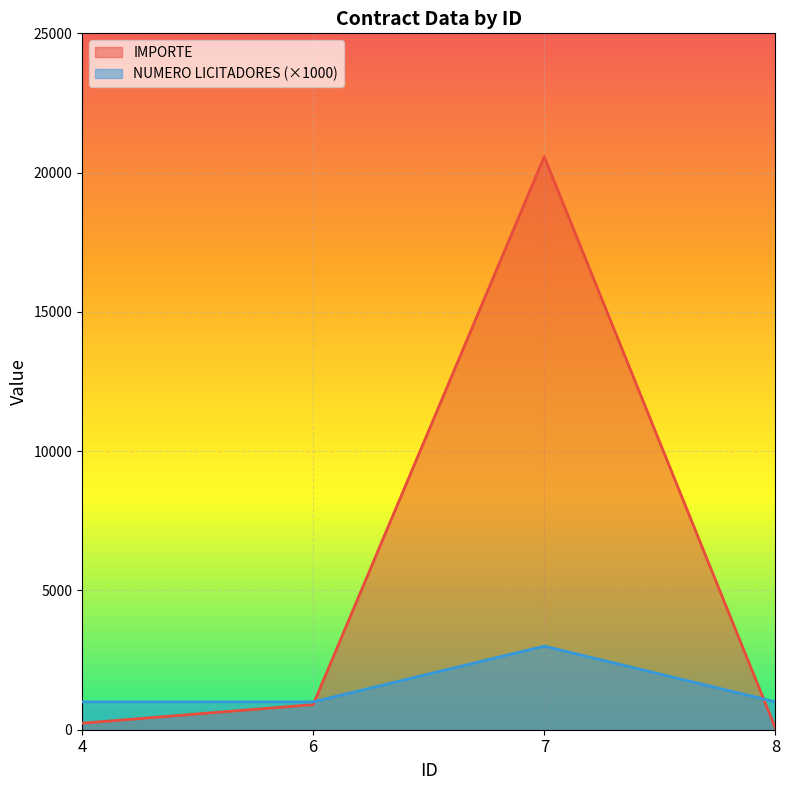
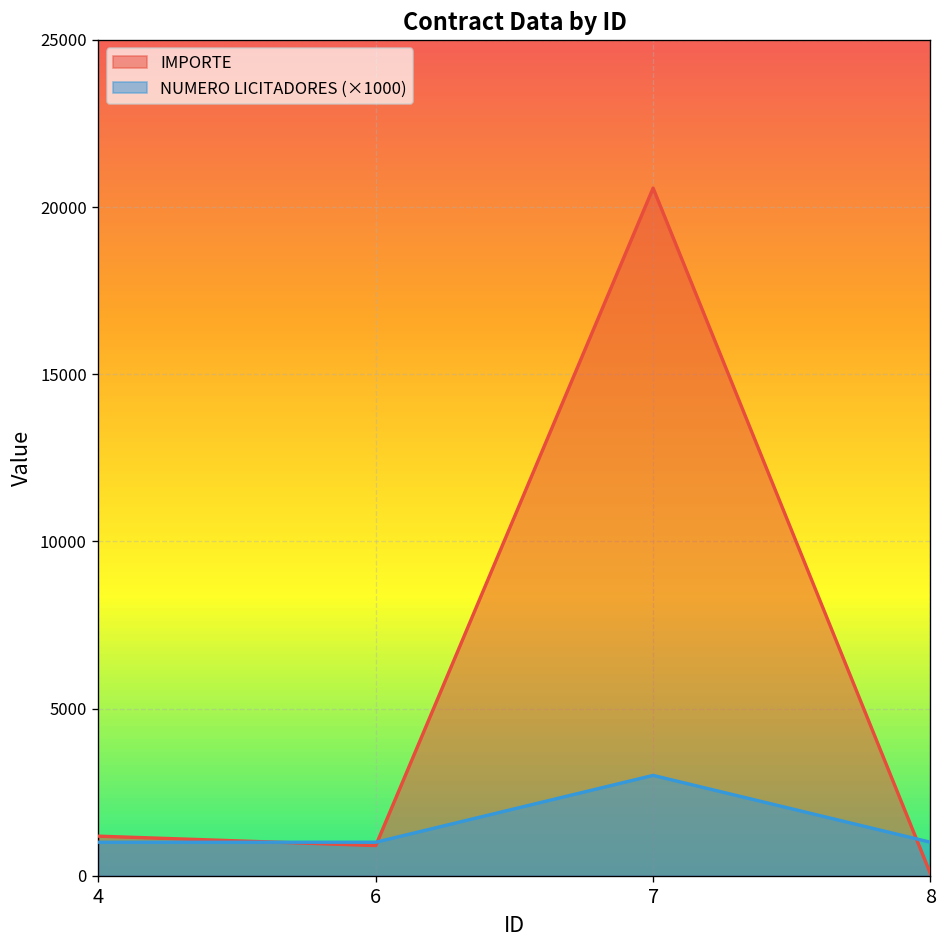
  {
    "IMPORTE": {
-     "4": 200,
+     "4": 1200,
      "6": 900,
      "7": 20600,
      "8": 100
    },
    "NUMERO LICITADORES (×1000)": {
      "4": 1000,
      "6": 1000,
      "7": 3000,
      "8": 1000
    }
  }
